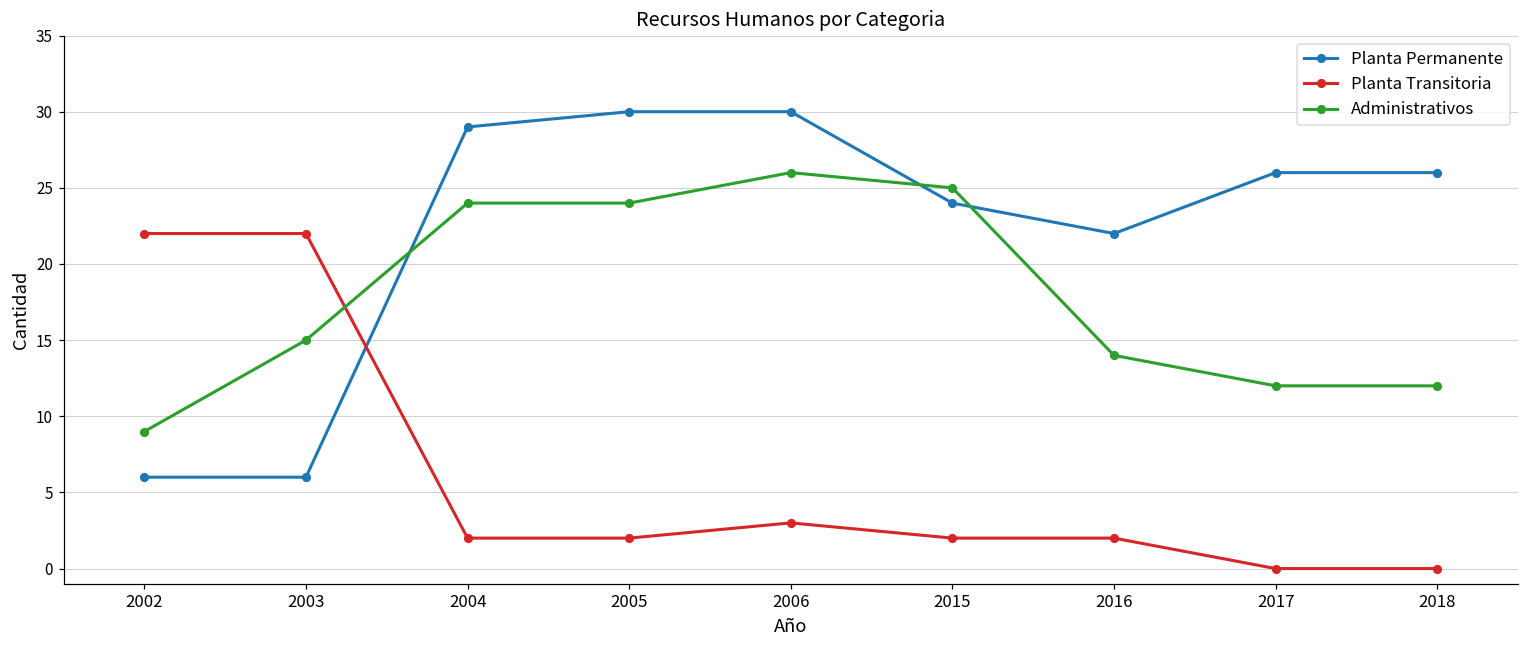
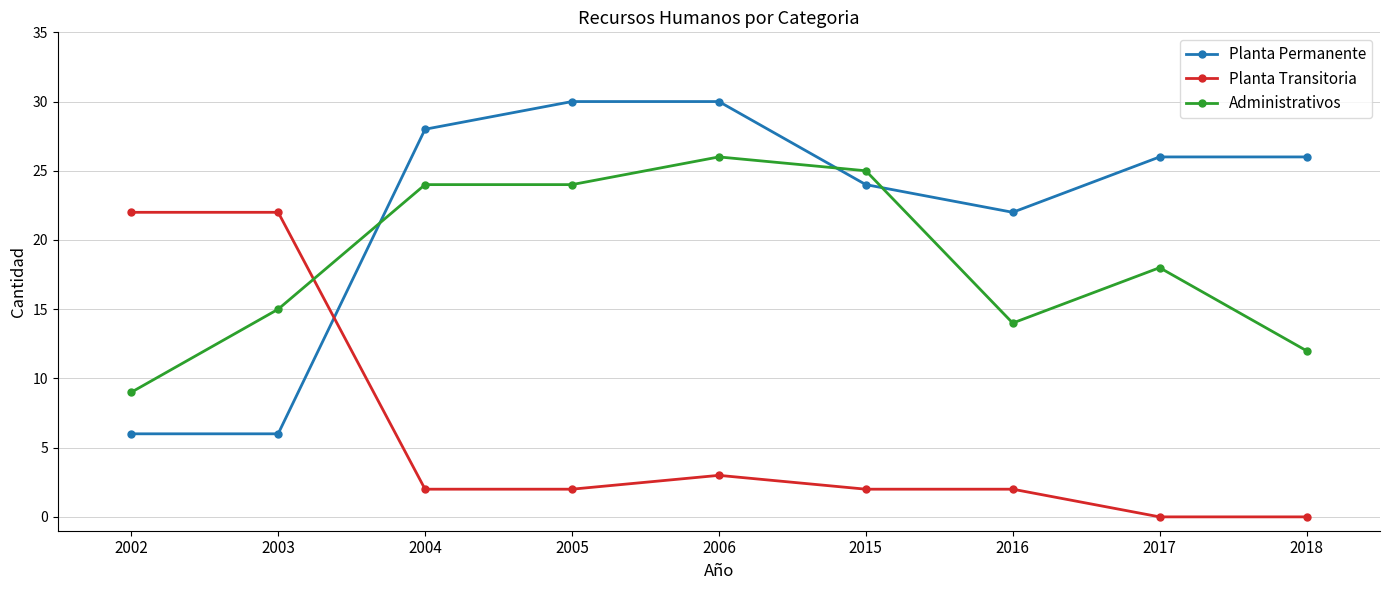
  {
    "Planta Permanente": {
      "2002": 6,
      "2003": 6,
-     "2004": 29,
+     "2004": 28,
      "2005": 30,
      "2006": 30,
      "2015": 24,
      "2016": 22,
      "2017": 26,
      "2018": 26
    },
    "Planta Transitoria": {
      "2002": 22,
      "2003": 22,
      "2004": 2,
      "2005": 2,
      "2006": 3,
      "2015": 2,
      "2016": 2,
      "2017": 0,
      "2018": 0
    },
    "Administrativos": {
      "2002": 9,
      "2003": 15,
      "2004": 24,
      "2005": 24,
      "2006": 26,
      "2015": 25,
      "2016": 14,
-     "2017": 12,
+     "2017": 18,
      "2018": 12
    }
  }
